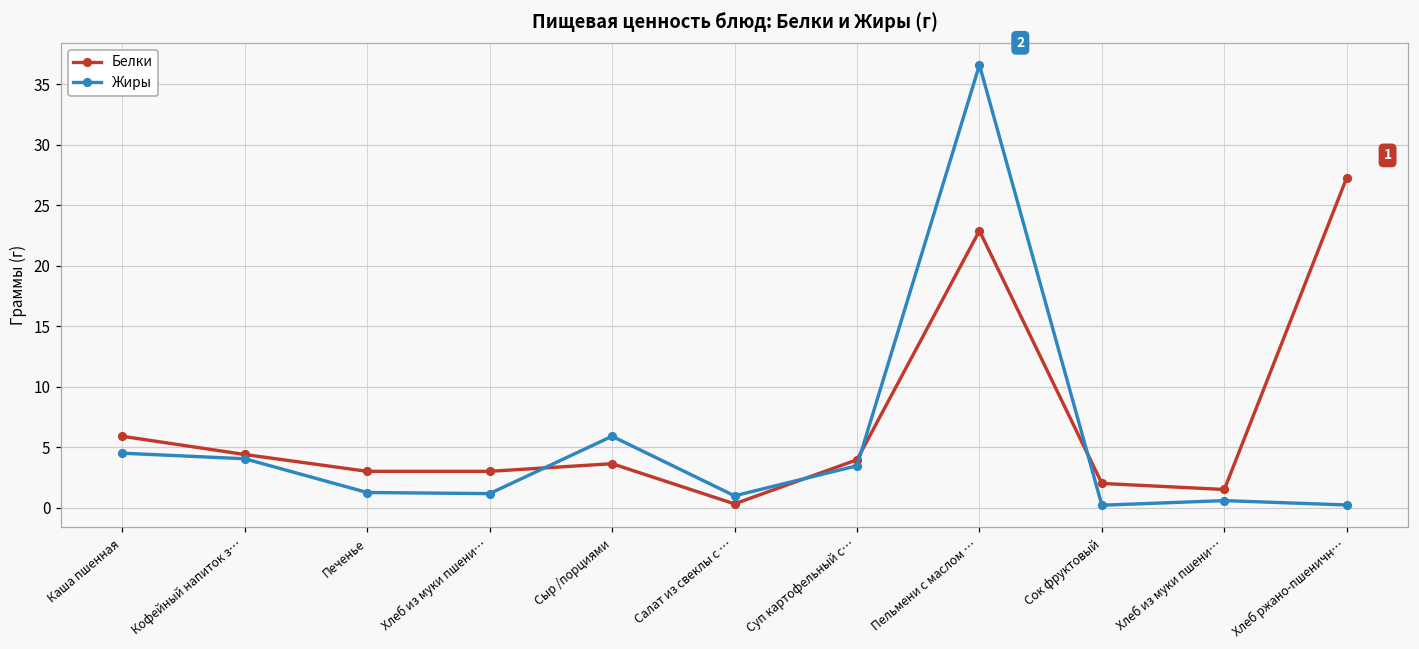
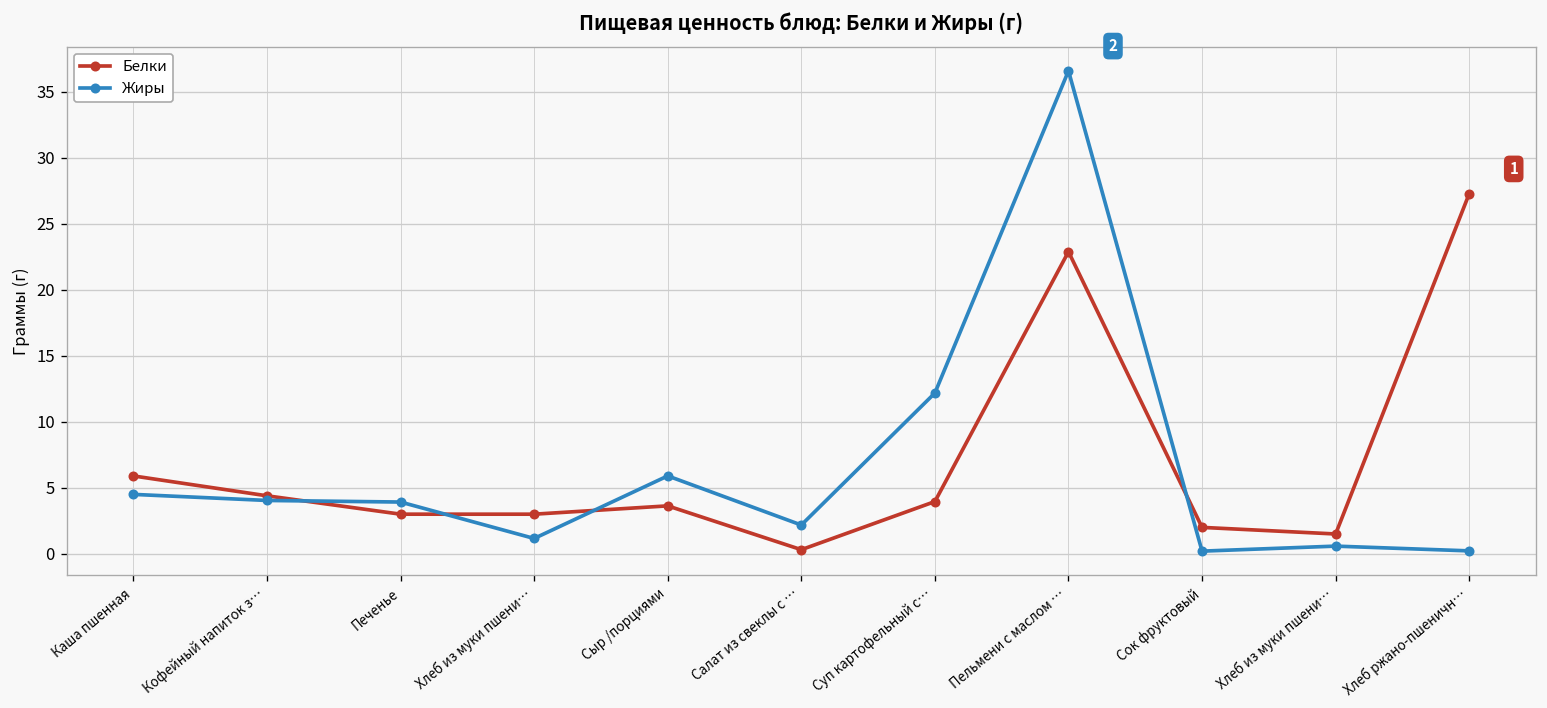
  {
    "Белки": {
      "Каша пшенная": 5.9,
      "Кофейный напиток з…": 4.4,
      "Печенье": 3.0,
      "Сыр /порциями": 3.6,
      "Салат из свеклы с …": 0.3,
      "Суп картофельный с…": 4.0,
      "Пельмени с маслом …": 22.9,
      "Сок фруктовый": 2.0,
      "Хлеб ржано-пшеничн…": 27.3
    },
    "Жиры": {
      "Каша пшенная": 4.5,
      "Кофейный напиток з…": 4.0,
-     "Печенье": 1.3,
+     "Печенье": 3.9,
      "Сыр /порциями": 5.9,
-     "Салат из свеклы с …": 1.0,
-     "Суп картофельный с…": 3.5,
+     "Салат из свеклы с …": 2.2,
+     "Суп картофельный с…": 12.2,
      "Пельмени с маслом …": 36.6,
      "Сок фруктовый": 0.2,
      "Хлеб ржано-пшеничн…": 0.2
    }
  }
